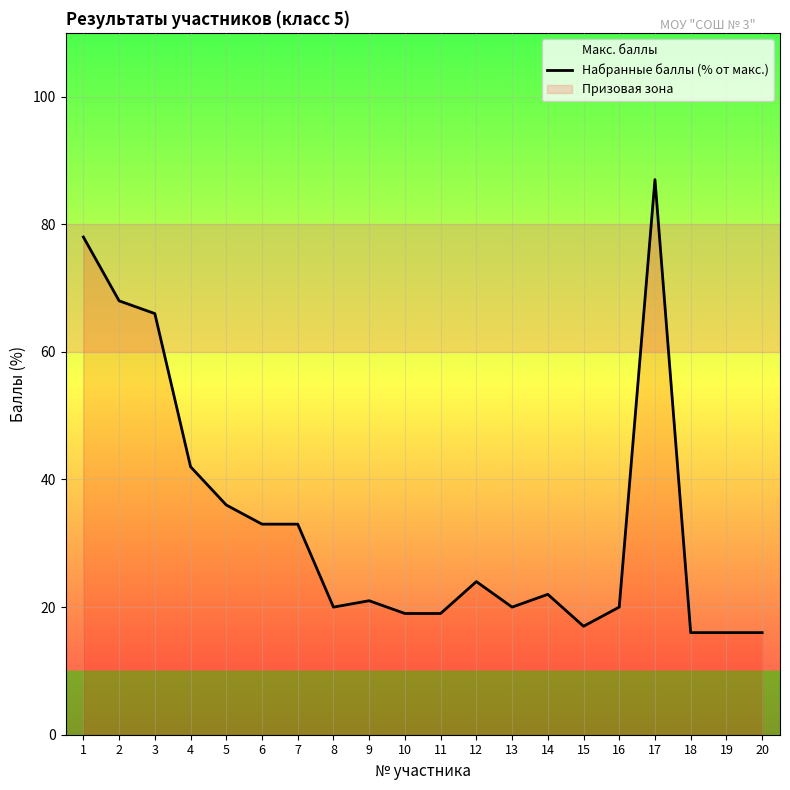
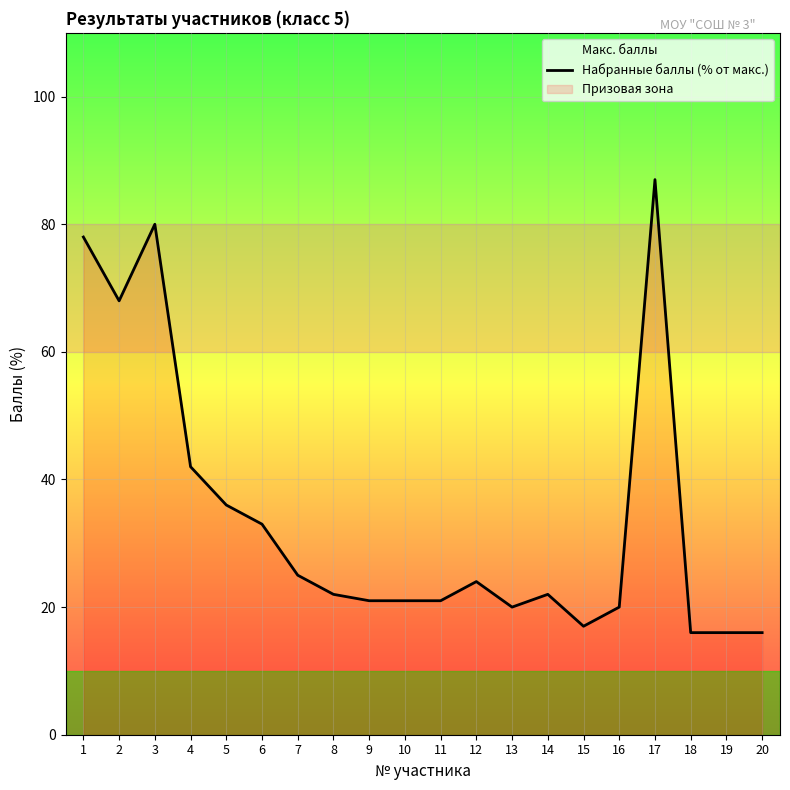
  {
    "Набранные баллы (% от макс.)": {
      "1": 78,
      "2": 68,
-     "3": 66,
+     "3": 80,
      "4": 42,
      "5": 36,
      "6": 33,
-     "7": 33,
-     "8": 20,
+     "7": 25,
+     "8": 22,
      "9": 21,
-     "10": 19,
-     "11": 19,
+     "10": 21,
+     "11": 21,
      "12": 24,
      "13": 20,
      "14": 22,
      "15": 17,
      "16": 20,
      "17": 87,
      "18": 16,
      "19": 16,
      "20": 16
    }
  }
